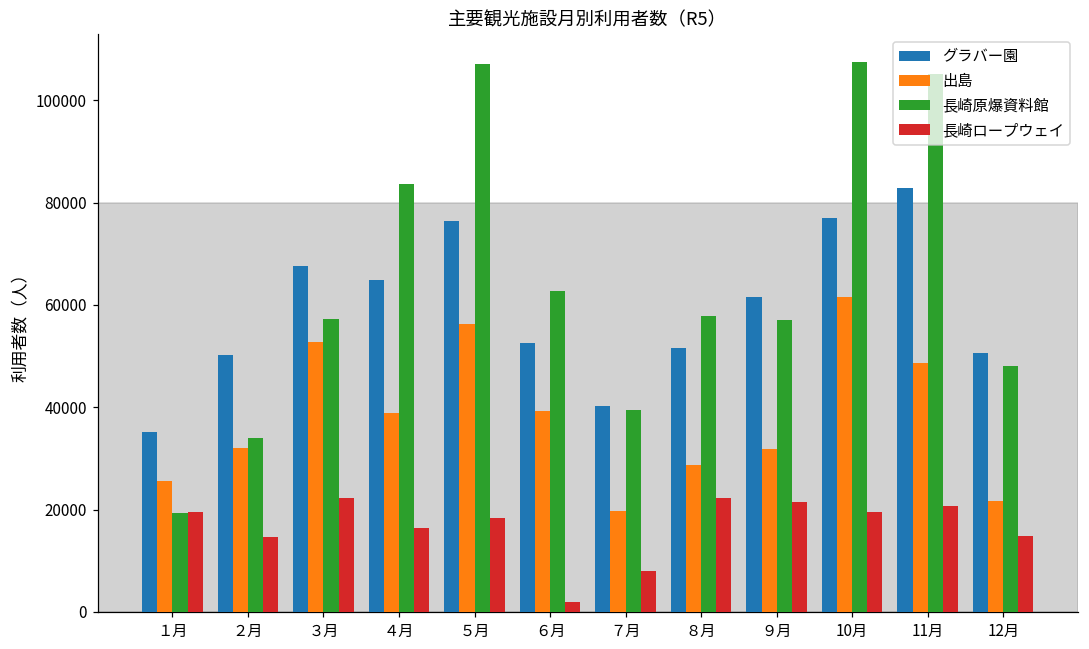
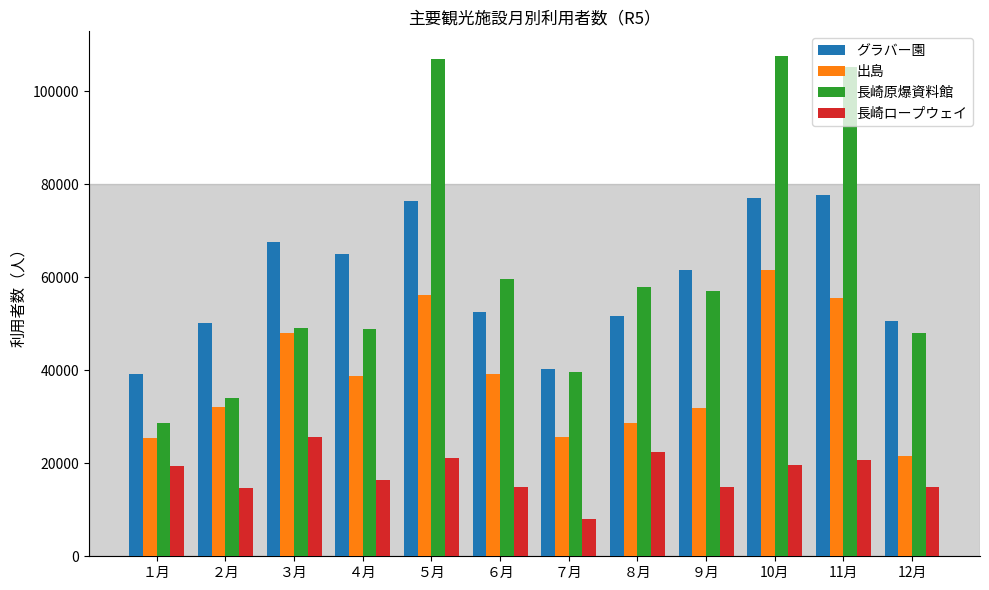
  {
    "グラバー園": {
-     "１月": 35000,
+     "１月": 39000,
      "２月": 50000,
      "３月": 68000,
      "４月": 65000,
      "５月": 76000,
      "６月": 53000,
      "７月": 40000,
      "８月": 52000,
      "９月": 62000,
      "10月": 77000,
-     "11月": 83000,
+     "11月": 78000,
      "12月": 51000
    },
    "出島": {
      "１月": 26000,
      "２月": 32000,
-     "３月": 53000,
+     "３月": 48000,
      "４月": 39000,
      "５月": 56000,
      "６月": 39000,
-     "７月": 20000,
+     "７月": 26000,
      "８月": 29000,
      "９月": 32000,
      "10月": 62000,
-     "11月": 49000,
+     "11月": 56000,
      "12月": 22000
    },
    "長崎原爆資料館": {
-     "１月": 19000,
+     "１月": 29000,
      "２月": 34000,
-     "３月": 57000,
-     "４月": 84000,
+     "３月": 49000,
+     "４月": 49000,
      "５月": 107000,
-     "６月": 63000,
+     "６月": 60000,
      "７月": 40000,
      "８月": 58000,
      "９月": 57000,
      "10月": 107000,
      "12月": 48000
    },
    "長崎ロープウェイ": {
      "１月": 19000,
      "２月": 15000,
-     "３月": 22000,
+     "３月": 26000,
      "４月": 16000,
-     "５月": 18000,
-     "６月": 2000,
+     "５月": 21000,
+     "６月": 15000,
      "７月": 8000,
      "８月": 22000,
-     "９月": 22000,
+     "９月": 15000,
      "10月": 20000,
      "11月": 21000,
      "12月": 15000
    }
  }
